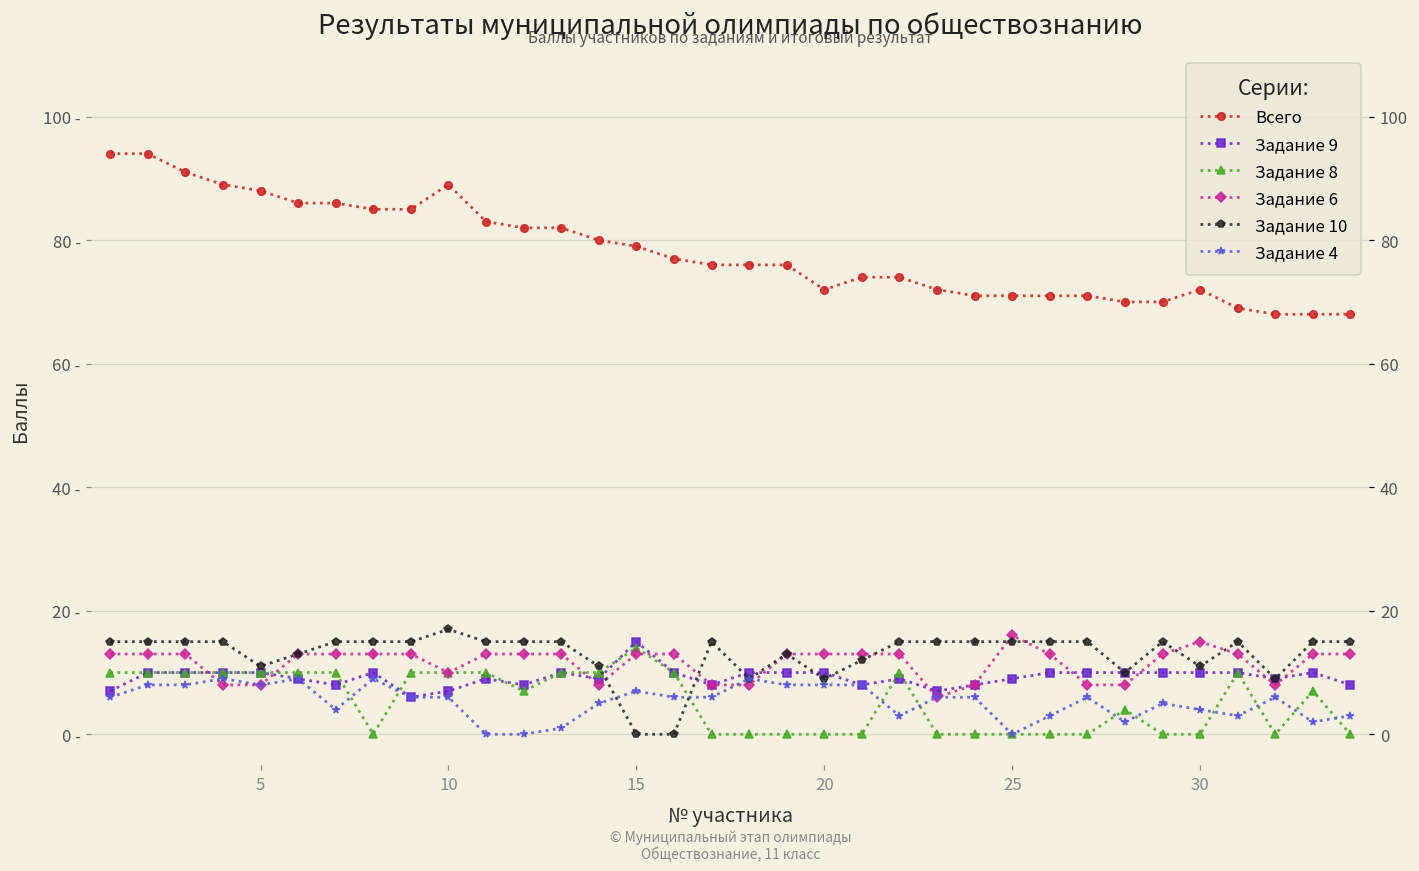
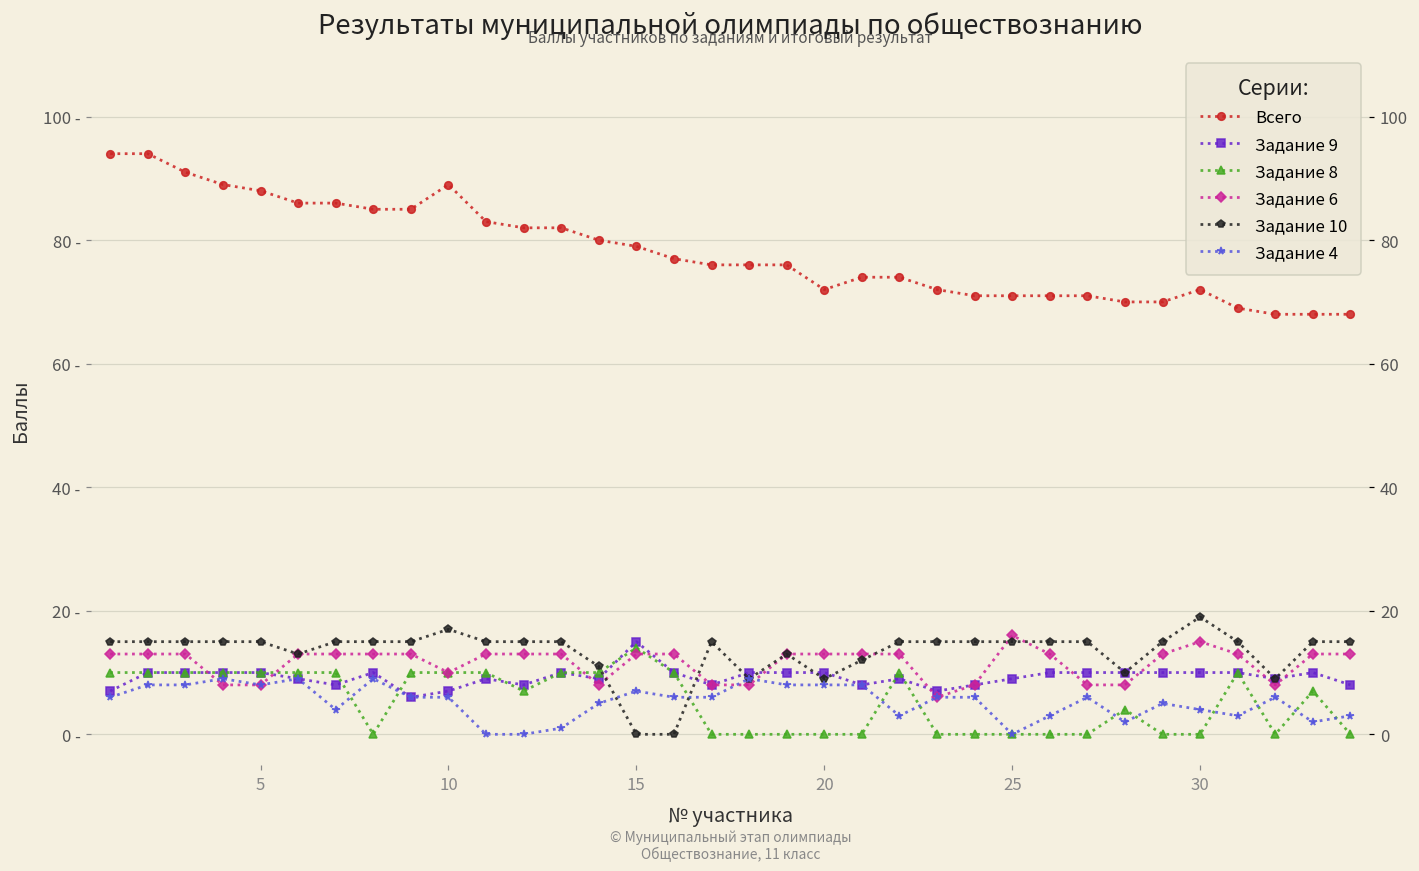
  {
    "Всего": {
      "5": "88 -",
      "10": "89 -",
      "15": "79 -",
      "20": "72 -",
      "25": "71 -",
      "30": "72 -"
    },
    "Задание 8": {
      "15": "14 -",
      "20": "0 -",
      "30": "0 -"
    },
    "Задание 6": {
      "15": "13 -",
      "20": "13 -",
      "25": "16 -",
      "30": "15 -"
    },
    "Задание 10": {
-     "5": "11 -",
+     "5": "15 -",
      "10": "17 -",
      "15": "0 -",
      "20": "9 -",
      "25": "15 -",
-     "30": "11 -"
+     "30": "19 -"
    }
  }
